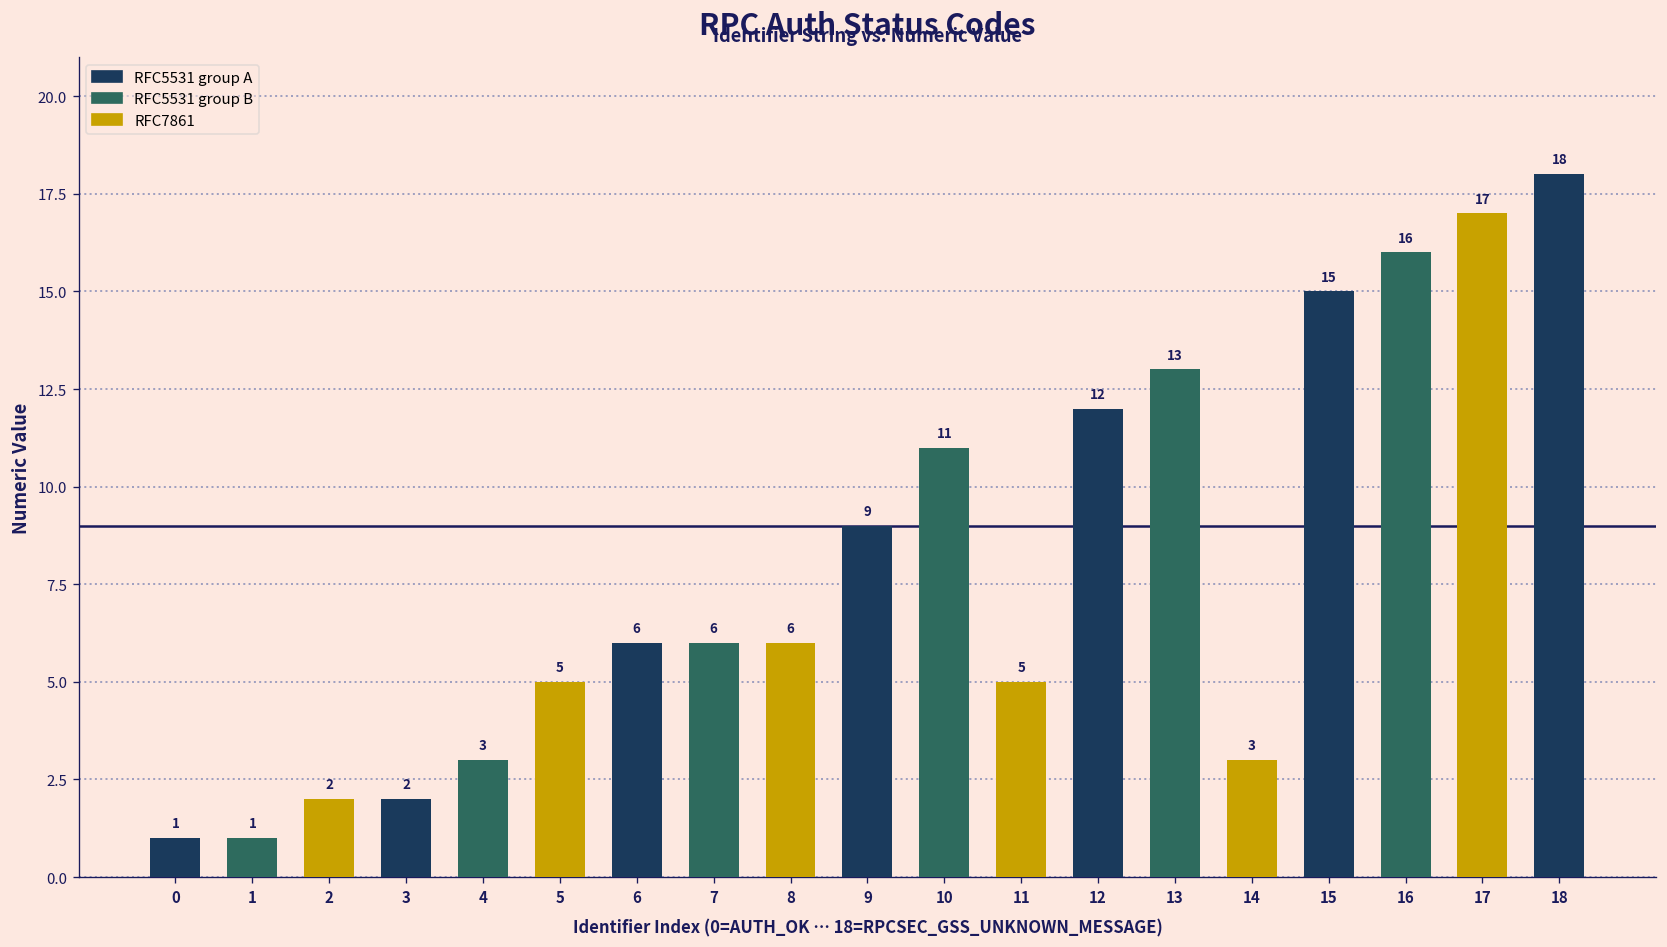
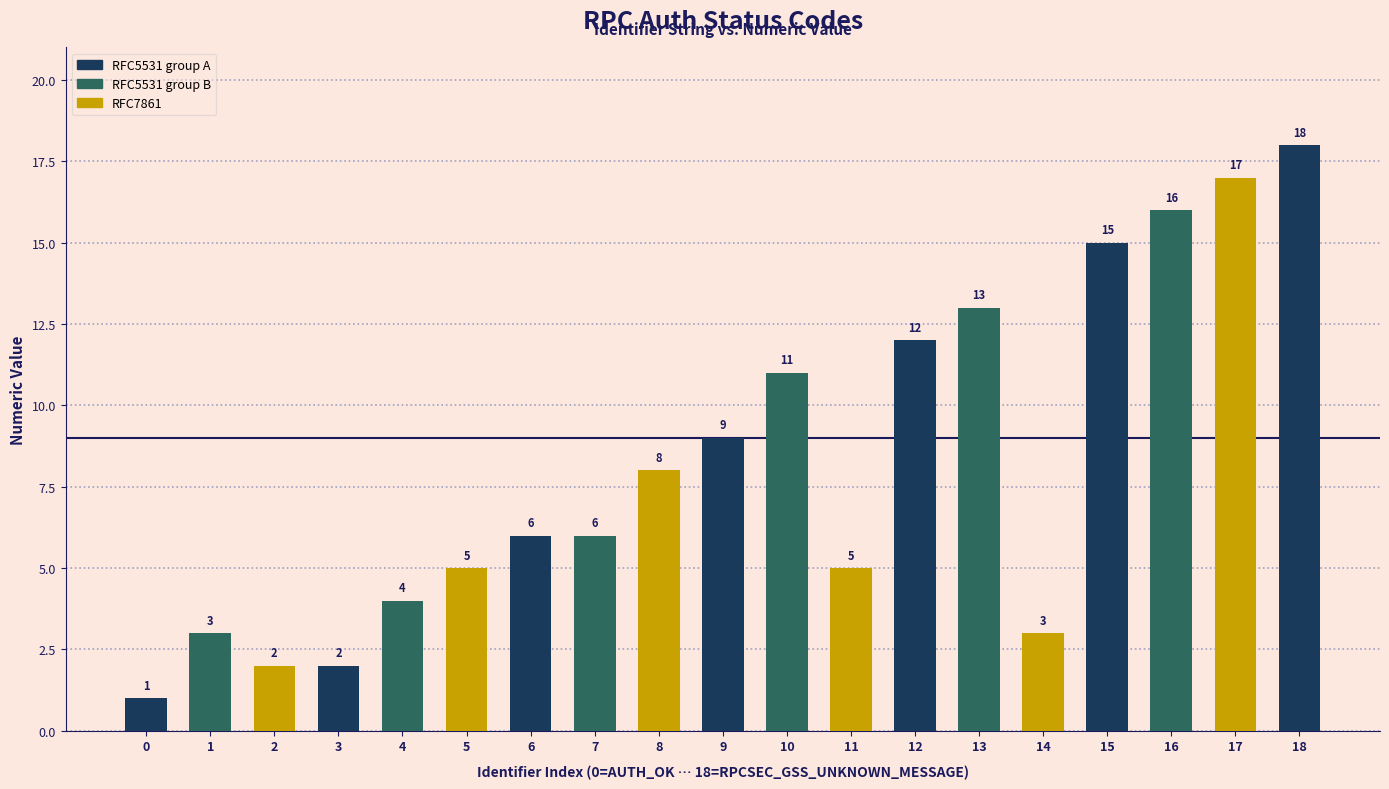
  {
    "0": 1,
-   "1": 1,
+   "1": 3,
    "2": 2,
    "3": 2,
-   "4": 3,
+   "4": 4,
    "5": 5,
    "6": 6,
    "7": 6,
-   "8": 6,
+   "8": 8,
    "9": 9,
    "10": 11,
    "11": 5,
    "12": 12,
    "13": 13,
    "14": 3,
    "15": 15,
    "16": 16,
    "17": 17,
    "18": 18
  }
